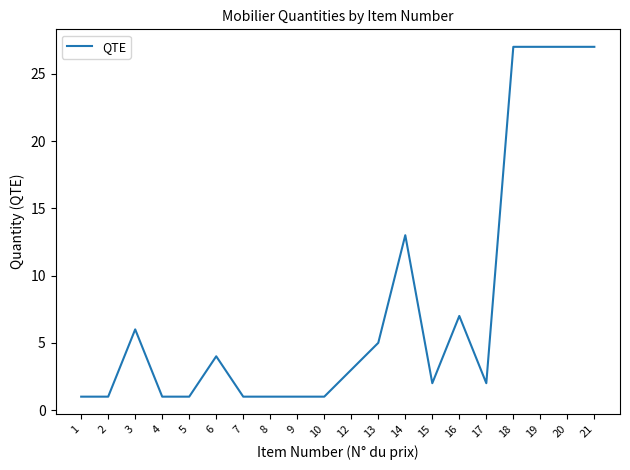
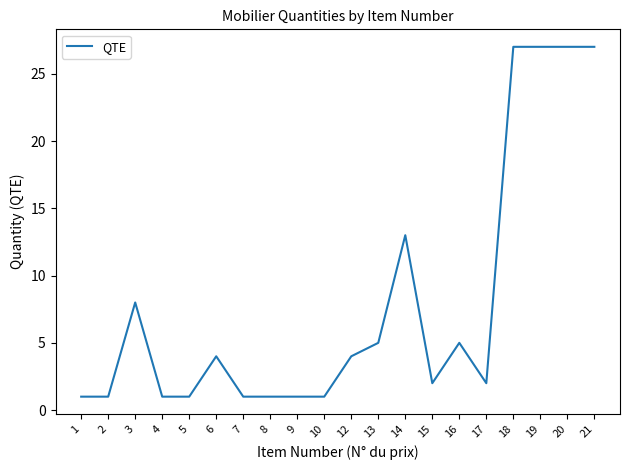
  {
    "1": 1,
    "2": 1,
-   "3": 6,
+   "3": 8,
    "4": 1,
    "5": 1,
    "6": 4,
    "7": 1,
    "8": 1,
    "9": 1,
    "10": 1,
-   "12": 3,
+   "12": 4,
    "13": 5,
    "14": 13,
    "15": 2,
-   "16": 7,
+   "16": 5,
    "17": 2,
    "18": 27,
    "19": 27,
    "20": 27,
    "21": 27
  }
